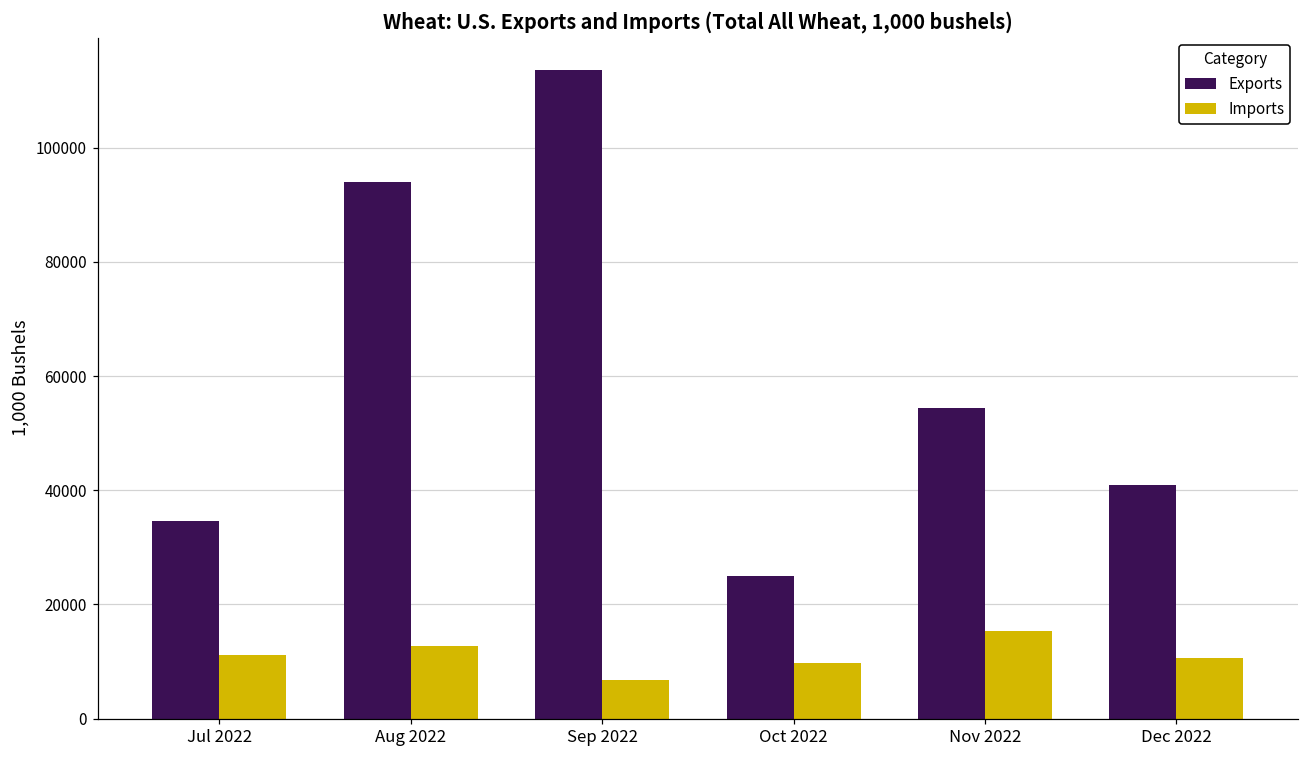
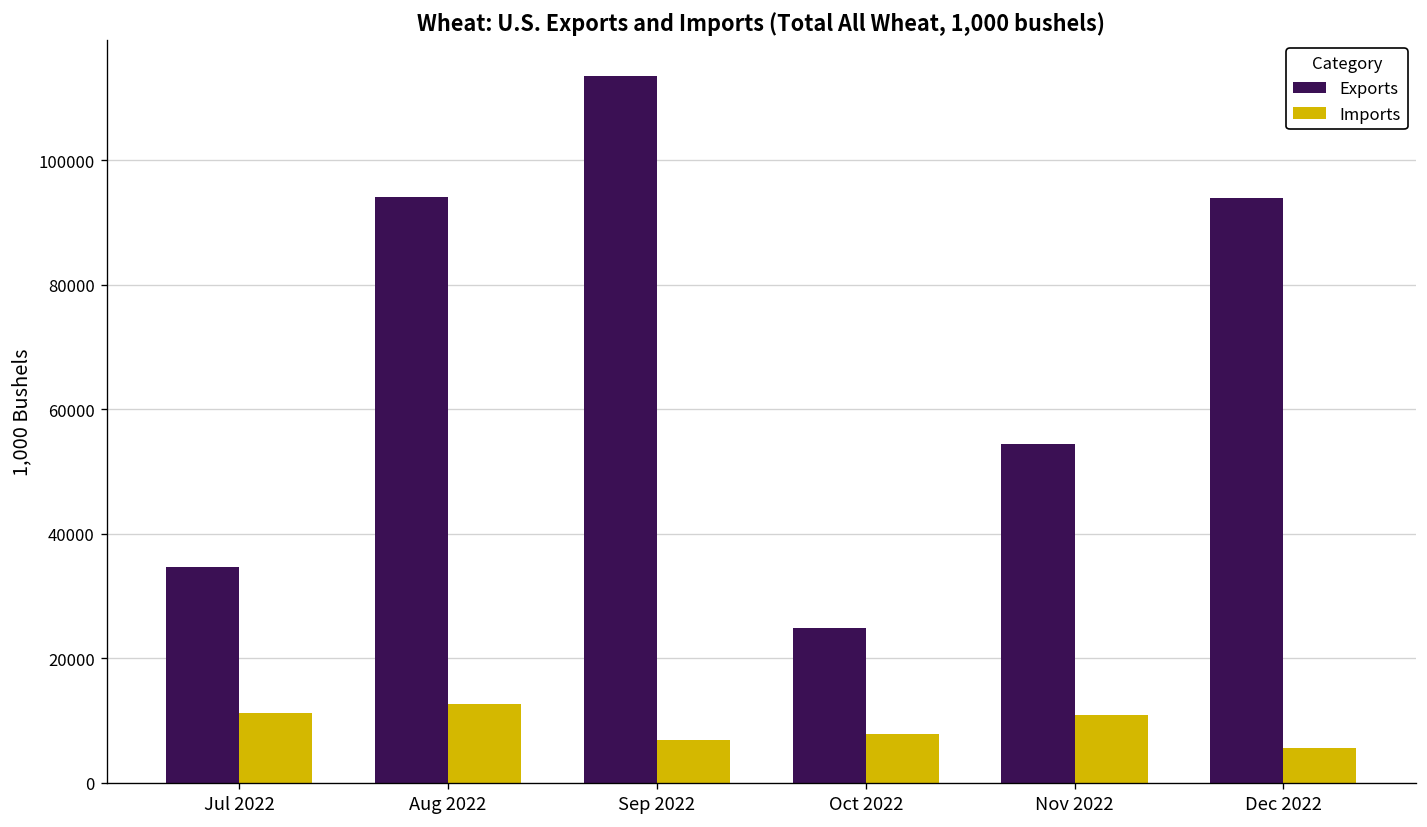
  {
    "Exports": {
      "Jul 2022": 35000,
      "Aug 2022": 94000,
      "Sep 2022": 114000,
      "Oct 2022": 25000,
      "Nov 2022": 54000,
-     "Dec 2022": 41000
+     "Dec 2022": 94000
    },
    "Imports": {
      "Jul 2022": 11000,
      "Aug 2022": 13000,
      "Sep 2022": 7000,
-     "Oct 2022": 10000,
-     "Nov 2022": 15000,
-     "Dec 2022": 11000
+     "Oct 2022": 8000,
+     "Nov 2022": 11000,
+     "Dec 2022": 6000
    }
  }
